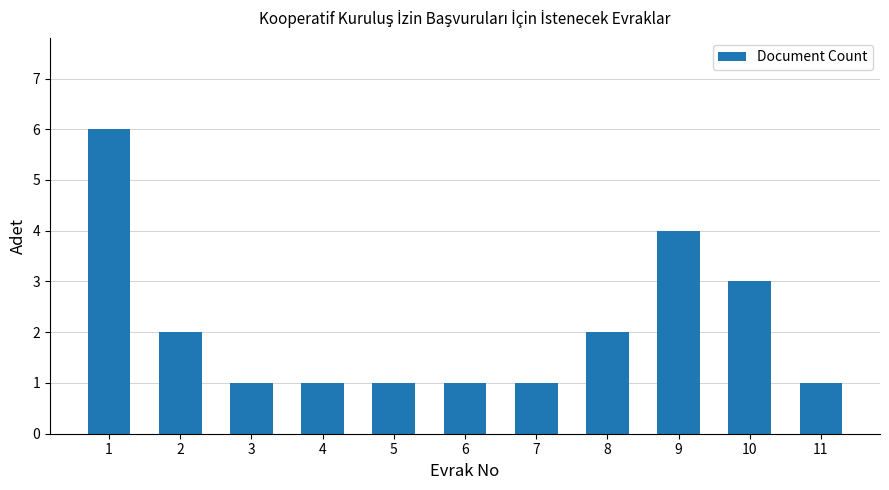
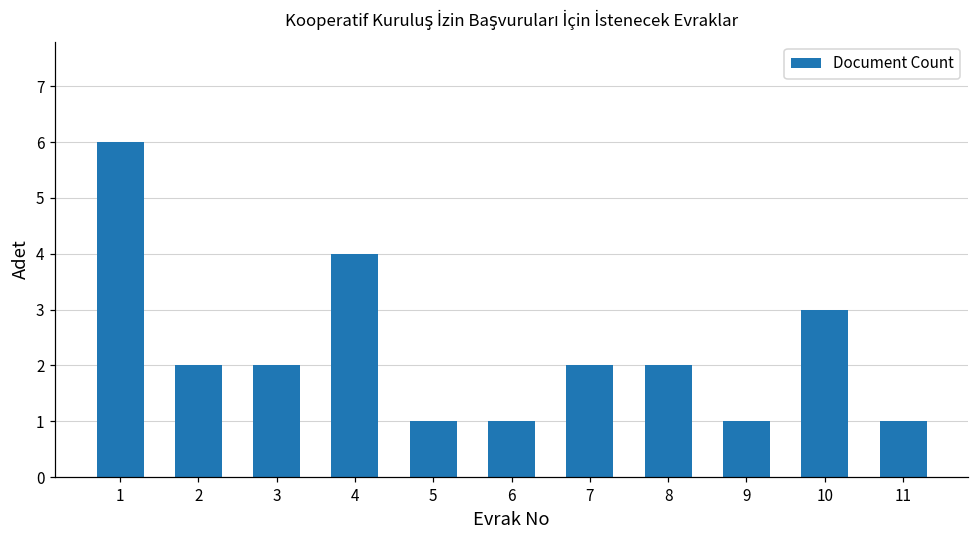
  {
    "1": 6,
    "2": 2,
-   "3": 1,
-   "4": 1,
+   "3": 2,
+   "4": 4,
    "5": 1,
    "6": 1,
-   "7": 1,
+   "7": 2,
    "8": 2,
-   "9": 4,
+   "9": 1,
    "10": 3,
    "11": 1
  }
